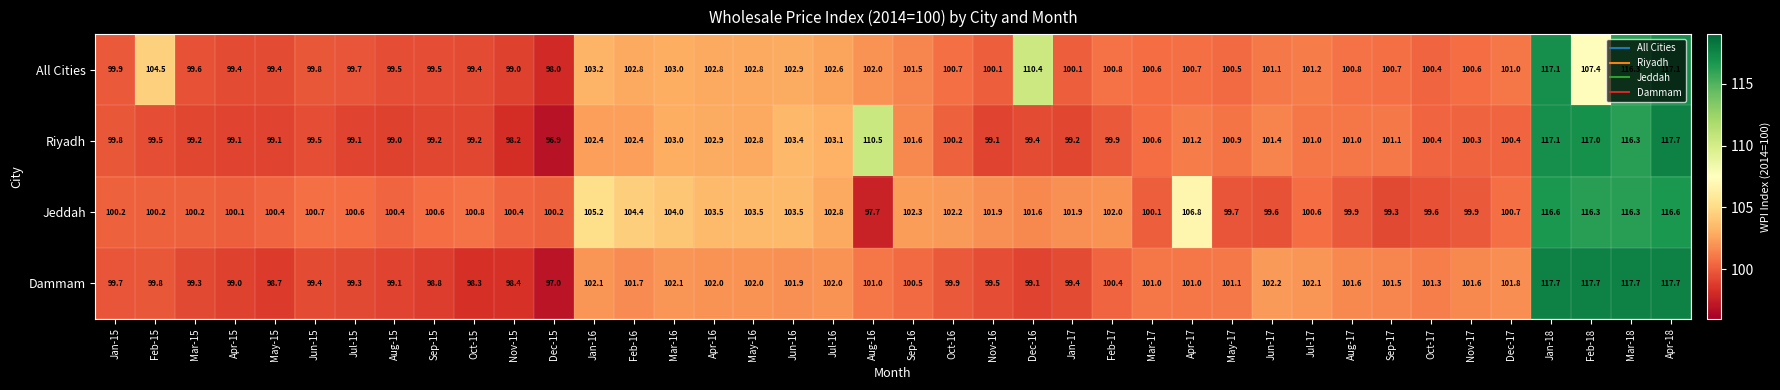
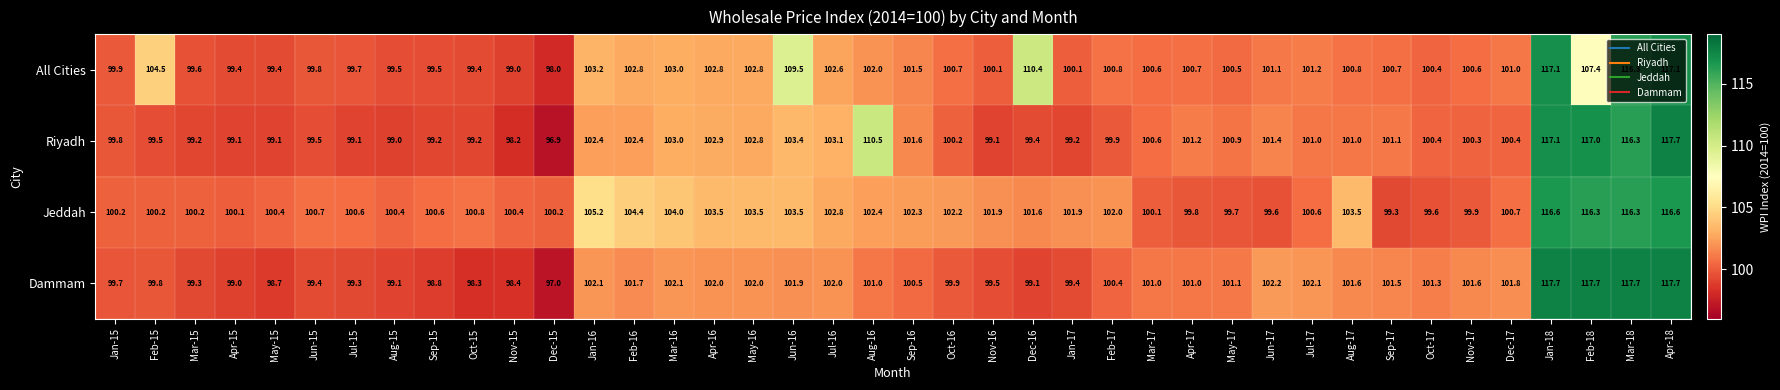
  {
    "All Cities": {
      "Jan-15": 99.9,
      "Feb-15": 104.5,
      "Mar-15": 99.6,
      "Apr-15": 99.4,
      "May-15": 99.4,
      "Jun-15": 99.8,
      "Jul-15": 99.7,
      "Aug-15": 99.5,
      "Sep-15": 99.5,
      "Oct-15": 99.4,
      "Nov-15": 99.0,
      "Dec-15": 98.0,
      "Jan-16": 103.2,
      "Feb-16": 102.8,
      "Mar-16": 103.0,
      "Apr-16": 102.8,
      "May-16": 102.8,
-     "Jun-16": 102.9,
+     "Jun-16": 109.5,
      "Jul-16": 102.6,
      "Aug-16": 102.0,
      "Sep-16": 101.5,
      "Oct-16": 100.7,
      "Nov-16": 100.1,
      "Dec-16": 110.4,
      "Jan-17": 100.1,
      "Feb-17": 100.8,
      "Mar-17": 100.6,
      "Apr-17": 100.7,
      "May-17": 100.5,
      "Jun-17": 101.1,
      "Jul-17": 101.2,
      "Aug-17": 100.8,
      "Sep-17": 100.7,
      "Oct-17": 100.4,
      "Nov-17": 100.6,
      "Dec-17": 101.0,
      "Jan-18": 117.1,
      "Feb-18": 107.4
    },
    "Riyadh": {
      "Jan-15": 99.8,
      "Feb-15": 99.5,
      "Mar-15": 99.2,
      "Apr-15": 99.1,
      "May-15": 99.1,
      "Jun-15": 99.5,
      "Jul-15": 99.1,
      "Aug-15": 99.0,
      "Sep-15": 99.2,
      "Oct-15": 99.2,
      "Nov-15": 98.2,
      "Dec-15": 96.9,
      "Jan-16": 102.4,
      "Feb-16": 102.4,
      "Mar-16": 103.0,
      "Apr-16": 102.9,
      "May-16": 102.8,
      "Jun-16": 103.4,
      "Jul-16": 103.1,
      "Aug-16": 110.5,
      "Sep-16": 101.6,
      "Oct-16": 100.2,
      "Nov-16": 99.1,
      "Dec-16": 99.4,
      "Jan-17": 99.2,
      "Feb-17": 99.9,
      "Mar-17": 100.6,
      "Apr-17": 101.2,
      "May-17": 100.9,
      "Jun-17": 101.4,
      "Jul-17": 101.0,
      "Aug-17": 101.0,
      "Sep-17": 101.1,
      "Oct-17": 100.4,
      "Nov-17": 100.3,
      "Dec-17": 100.4,
      "Jan-18": 117.1,
      "Feb-18": 117.0,
      "Mar-18": 116.3,
      "Apr-18": 117.7
    },
    "Jeddah": {
      "Jan-15": 100.2,
      "Feb-15": 100.2,
      "Mar-15": 100.2,
      "Apr-15": 100.1,
      "May-15": 100.4,
      "Jun-15": 100.7,
      "Jul-15": 100.6,
      "Aug-15": 100.4,
      "Sep-15": 100.6,
      "Oct-15": 100.8,
      "Nov-15": 100.4,
      "Dec-15": 100.2,
      "Jan-16": 105.2,
      "Feb-16": 104.4,
      "Mar-16": 104.0,
      "Apr-16": 103.5,
      "May-16": 103.5,
      "Jun-16": 103.5,
      "Jul-16": 102.8,
-     "Aug-16": 97.7,
+     "Aug-16": 102.4,
      "Sep-16": 102.3,
      "Oct-16": 102.2,
      "Nov-16": 101.9,
      "Dec-16": 101.6,
      "Jan-17": 101.9,
      "Feb-17": 102.0,
      "Mar-17": 100.1,
-     "Apr-17": 106.8,
+     "Apr-17": 99.8,
      "May-17": 99.7,
      "Jun-17": 99.6,
      "Jul-17": 100.6,
-     "Aug-17": 99.9,
+     "Aug-17": 103.5,
      "Sep-17": 99.3,
      "Oct-17": 99.6,
      "Nov-17": 99.9,
      "Dec-17": 100.7,
      "Jan-18": 116.6,
      "Feb-18": 116.3,
      "Mar-18": 116.3,
      "Apr-18": 116.6
    },
    "Dammam": {
      "Jan-15": 99.7,
      "Feb-15": 99.8,
      "Mar-15": 99.3,
      "Apr-15": 99.0,
      "May-15": 98.7,
      "Jun-15": 99.4,
      "Jul-15": 99.3,
      "Aug-15": 99.1,
      "Sep-15": 98.8,
      "Oct-15": 98.3,
      "Nov-15": 98.4,
      "Dec-15": 97.0,
      "Jan-16": 102.1,
      "Feb-16": 101.7,
      "Mar-16": 102.1,
      "Apr-16": 102.0,
      "May-16": 102.0,
      "Jun-16": 101.9,
      "Jul-16": 102.0,
      "Aug-16": 101.0,
      "Sep-16": 100.5,
      "Oct-16": 99.9,
      "Nov-16": 99.5,
      "Dec-16": 99.1,
      "Jan-17": 99.4,
      "Feb-17": 100.4,
      "Mar-17": 101.0,
      "Apr-17": 101.0,
      "May-17": 101.1,
      "Jun-17": 102.2,
      "Jul-17": 102.1,
      "Aug-17": 101.6,
      "Sep-17": 101.5,
      "Oct-17": 101.3,
      "Nov-17": 101.6,
      "Dec-17": 101.8,
      "Jan-18": 117.7,
      "Feb-18": 117.7,
      "Mar-18": 117.7,
      "Apr-18": 117.7
    }
  }
